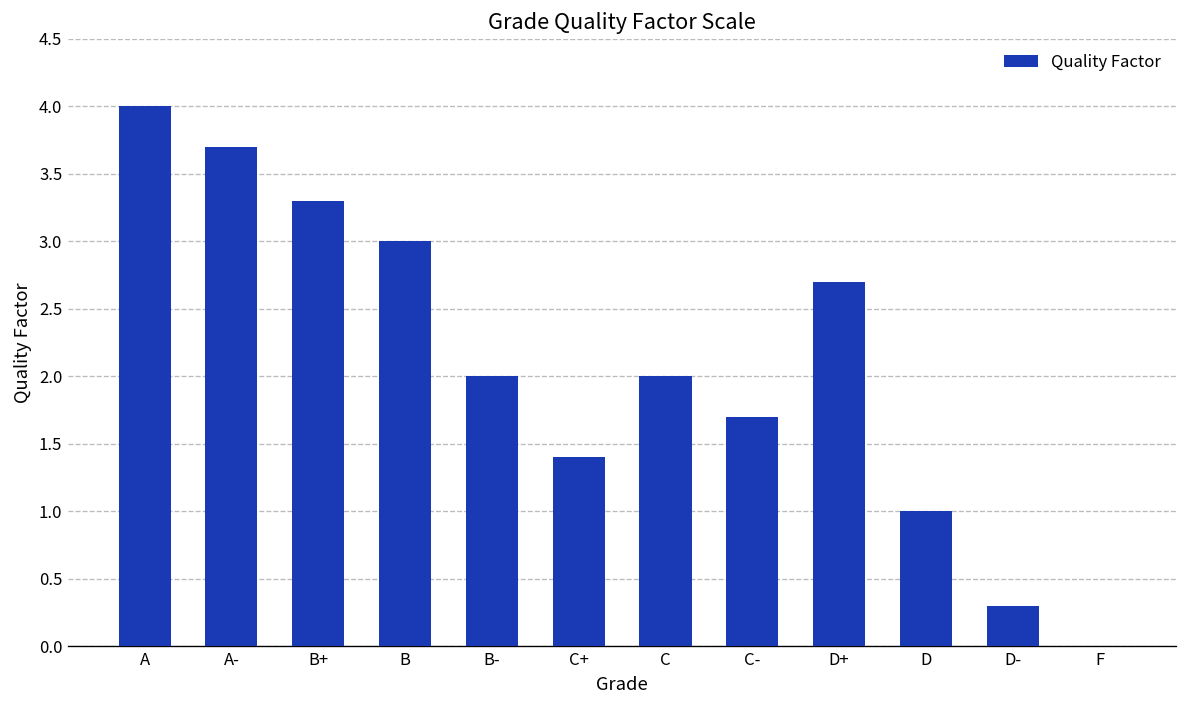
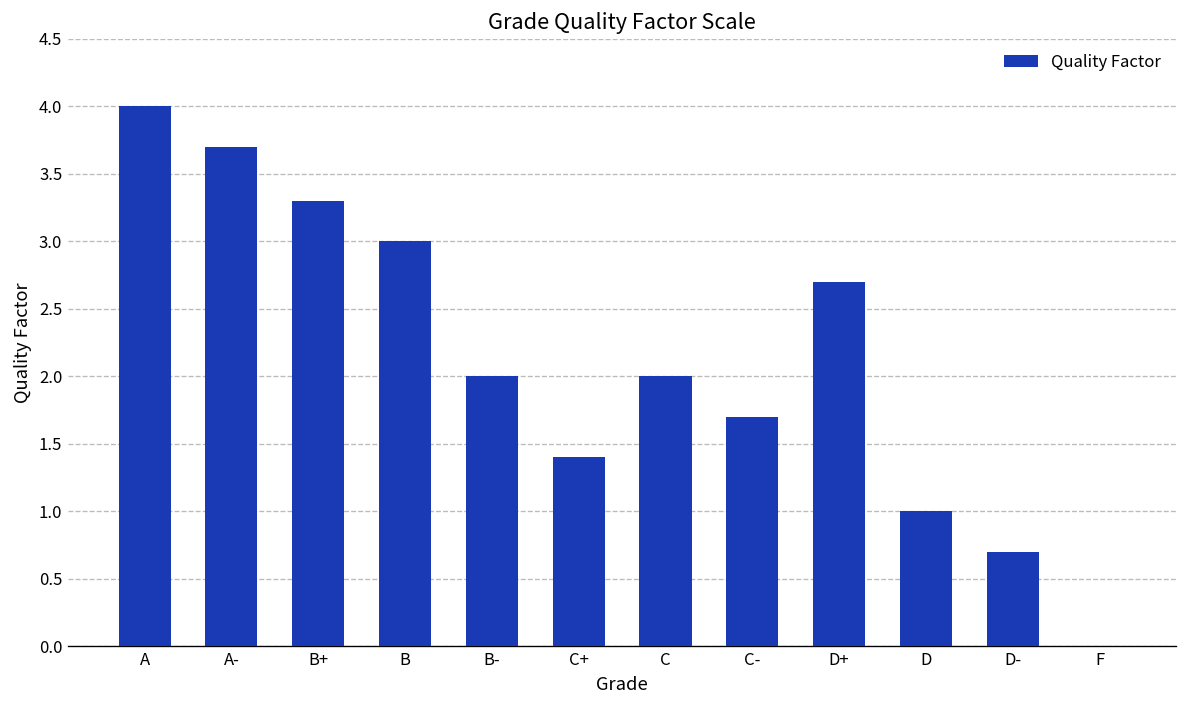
  {
    "A": 4.0,
    "A-": 3.7,
    "B+": 3.3,
    "B": 3.0,
    "B-": 2.0,
    "C+": 1.4,
    "C": 2.0,
    "C-": 1.7,
    "D+": 2.7,
    "D": 1.0,
-   "D-": 0.3,
+   "D-": 0.7,
    "F": 0.0
  }
